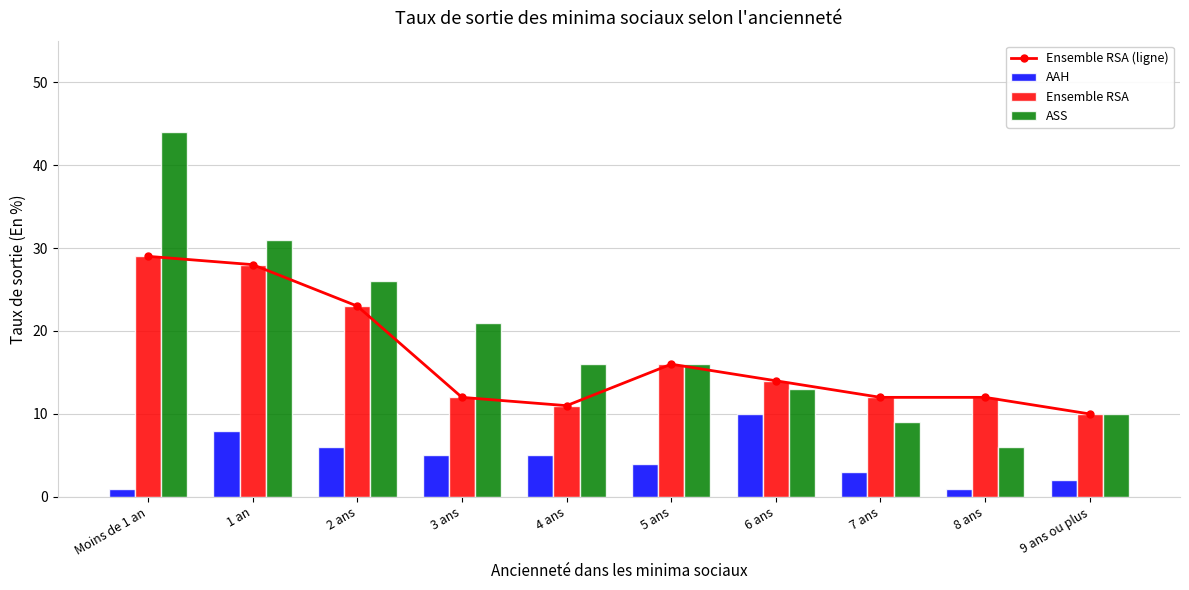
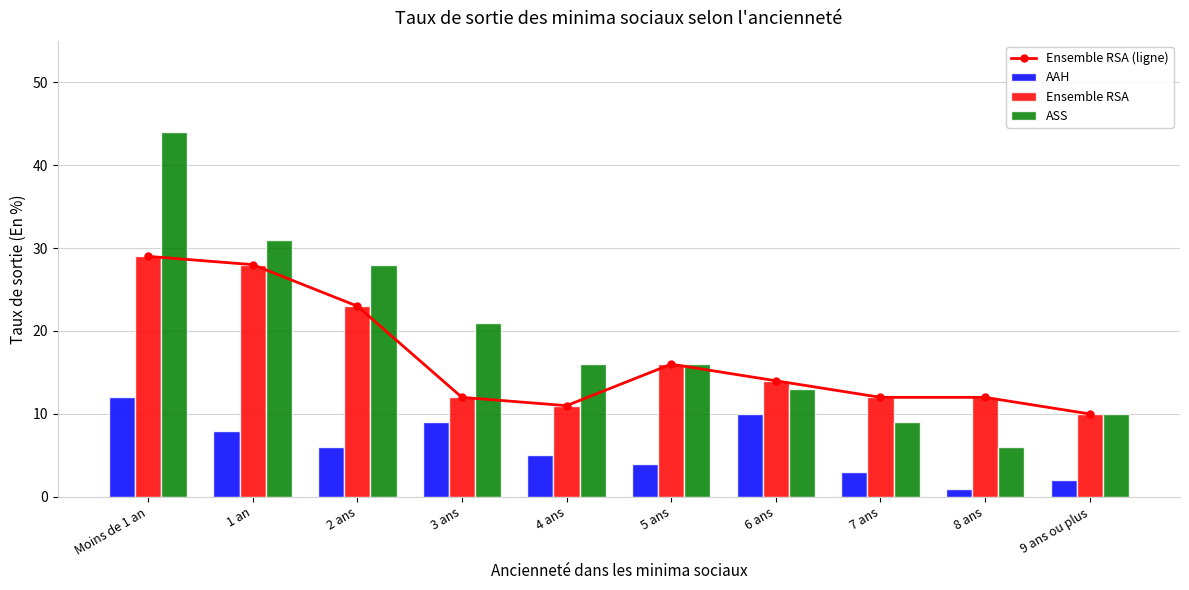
  {
    "AAH": {
-     "Moins de 1 an": 1,
+     "Moins de 1 an": 12,
      "1 an": 8,
      "2 ans": 6,
-     "3 ans": 5,
+     "3 ans": 9,
      "4 ans": 5,
      "5 ans": 4,
      "6 ans": 10,
      "7 ans": 3,
      "8 ans": 1,
      "9 ans ou plus": 2
    },
    "Ensemble RSA": {
      "Moins de 1 an": 29,
      "1 an": 28,
      "2 ans": 23,
      "3 ans": 12,
      "4 ans": 11,
      "5 ans": 16,
      "6 ans": 14,
      "7 ans": 12,
      "8 ans": 12,
      "9 ans ou plus": 10
    },
    "ASS": {
      "Moins de 1 an": 44,
      "1 an": 31,
-     "2 ans": 26,
+     "2 ans": 28,
      "3 ans": 21,
      "4 ans": 16,
      "5 ans": 16,
      "6 ans": 13,
      "7 ans": 9,
      "8 ans": 6,
      "9 ans ou plus": 10
    }
  }
